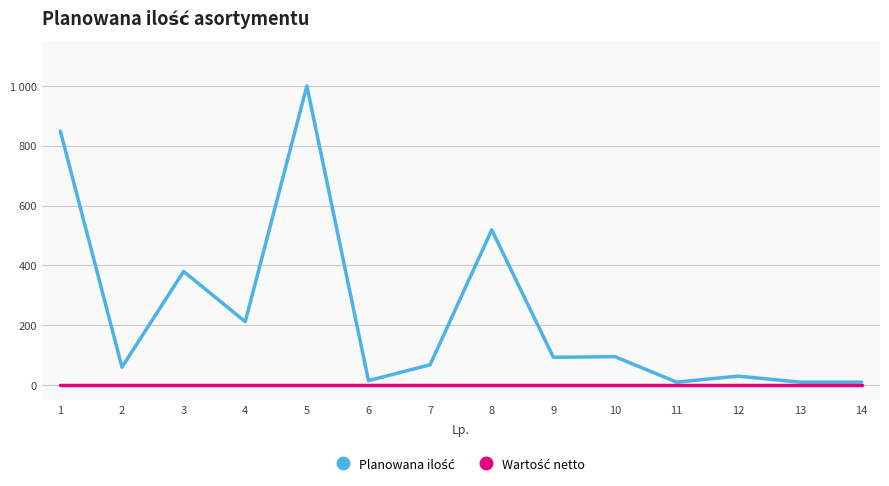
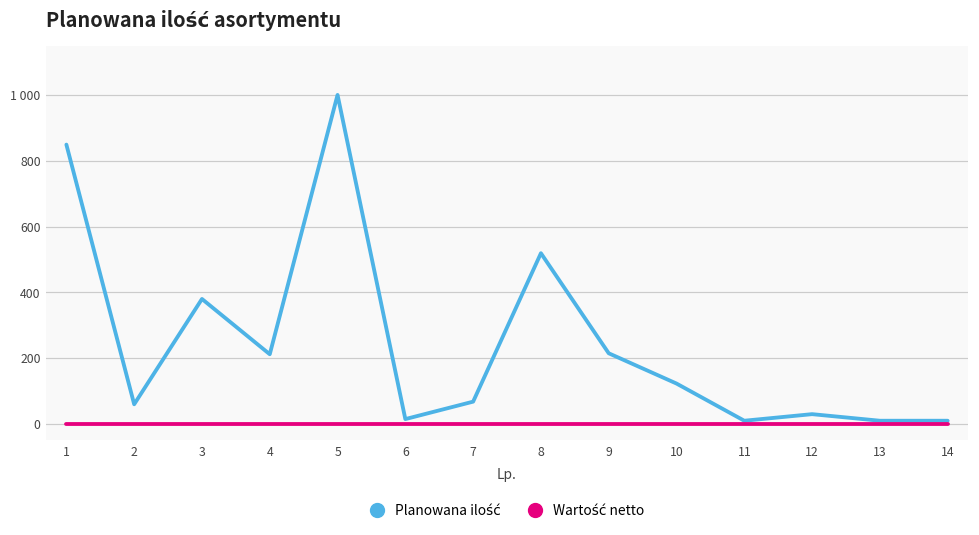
  {
    "Planowana ilość": {
      "1": 850,
      "2": 60,
      "3": 380,
      "4": 210,
      "5": 1000,
      "6": 20,
      "7": 70,
      "8": 520,
-     "9": 90,
-     "10": 100,
+     "9": 220,
+     "10": 120,
      "11": 10,
      "12": 30,
      "13": 10,
      "14": 10
    },
    "Wartość netto": {
      "1": 0,
      "2": 0,
      "3": 0,
      "4": 0,
      "5": 0,
      "6": 0,
      "7": 0,
      "8": 0,
      "9": 0,
      "10": 0,
      "11": 0,
      "12": 0,
      "13": 0,
      "14": 0
    }
  }
